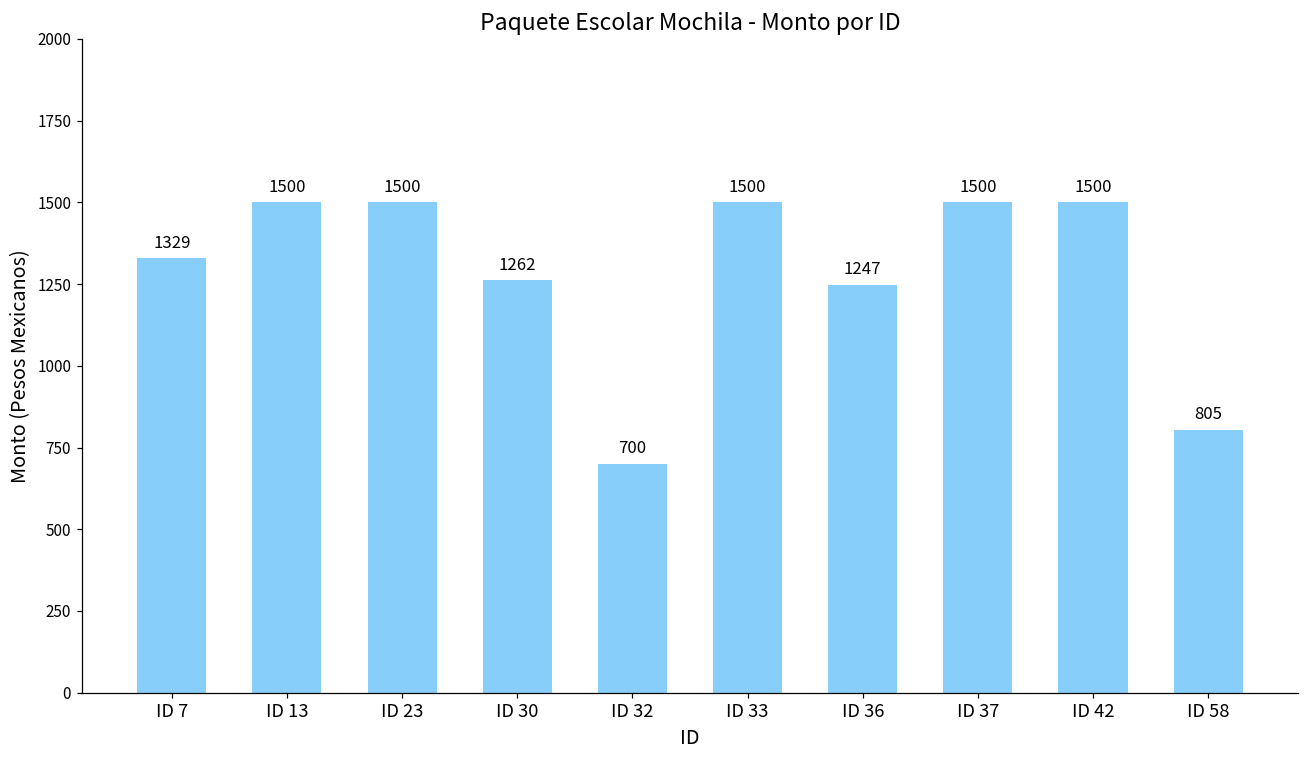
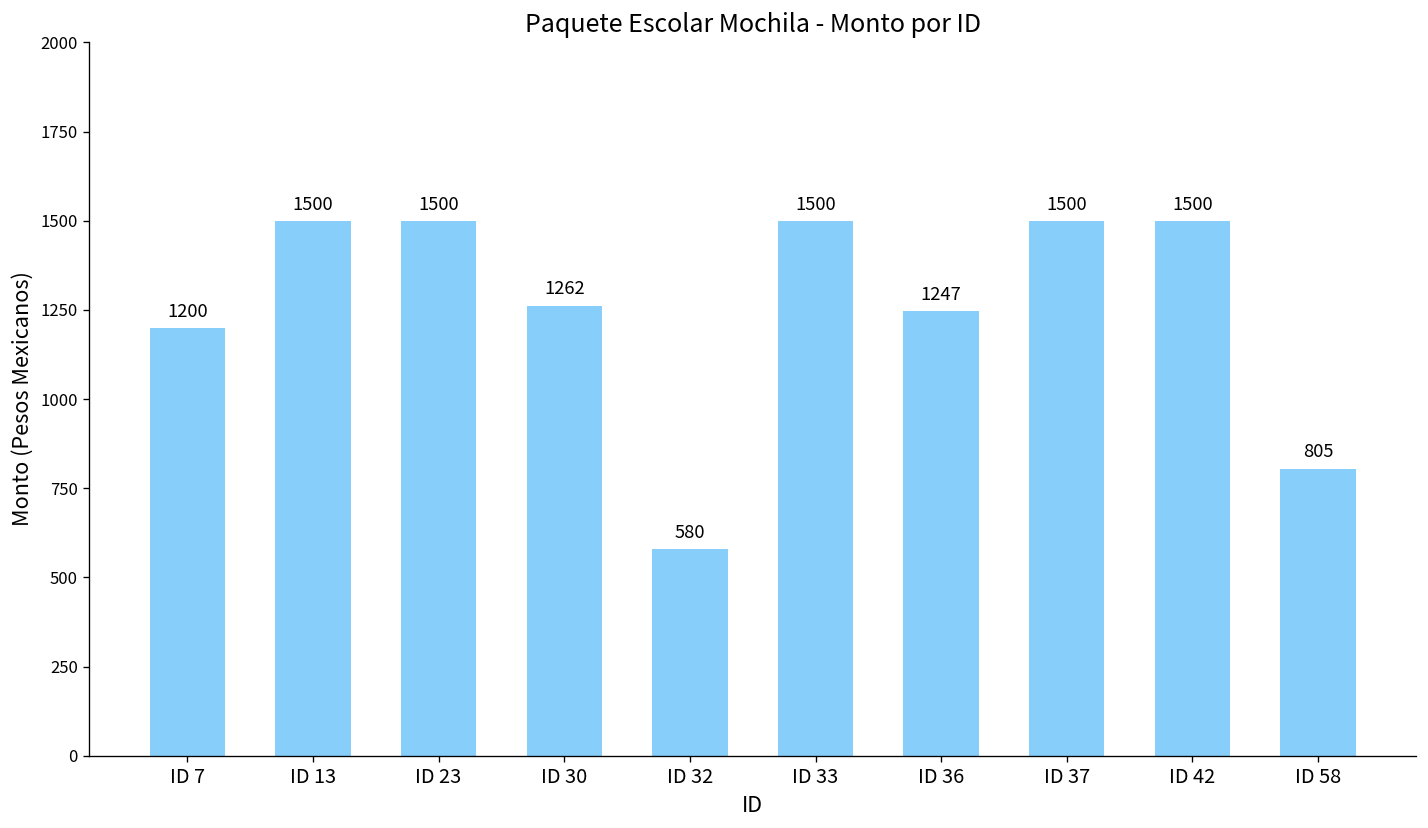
  {
-   "ID 7": 1329,
+   "ID 7": 1200,
    "ID 13": 1500,
    "ID 23": 1500,
    "ID 30": 1262,
-   "ID 32": 700,
+   "ID 32": 580,
    "ID 33": 1500,
    "ID 36": 1247,
    "ID 37": 1500,
    "ID 42": 1500,
    "ID 58": 805
  }
